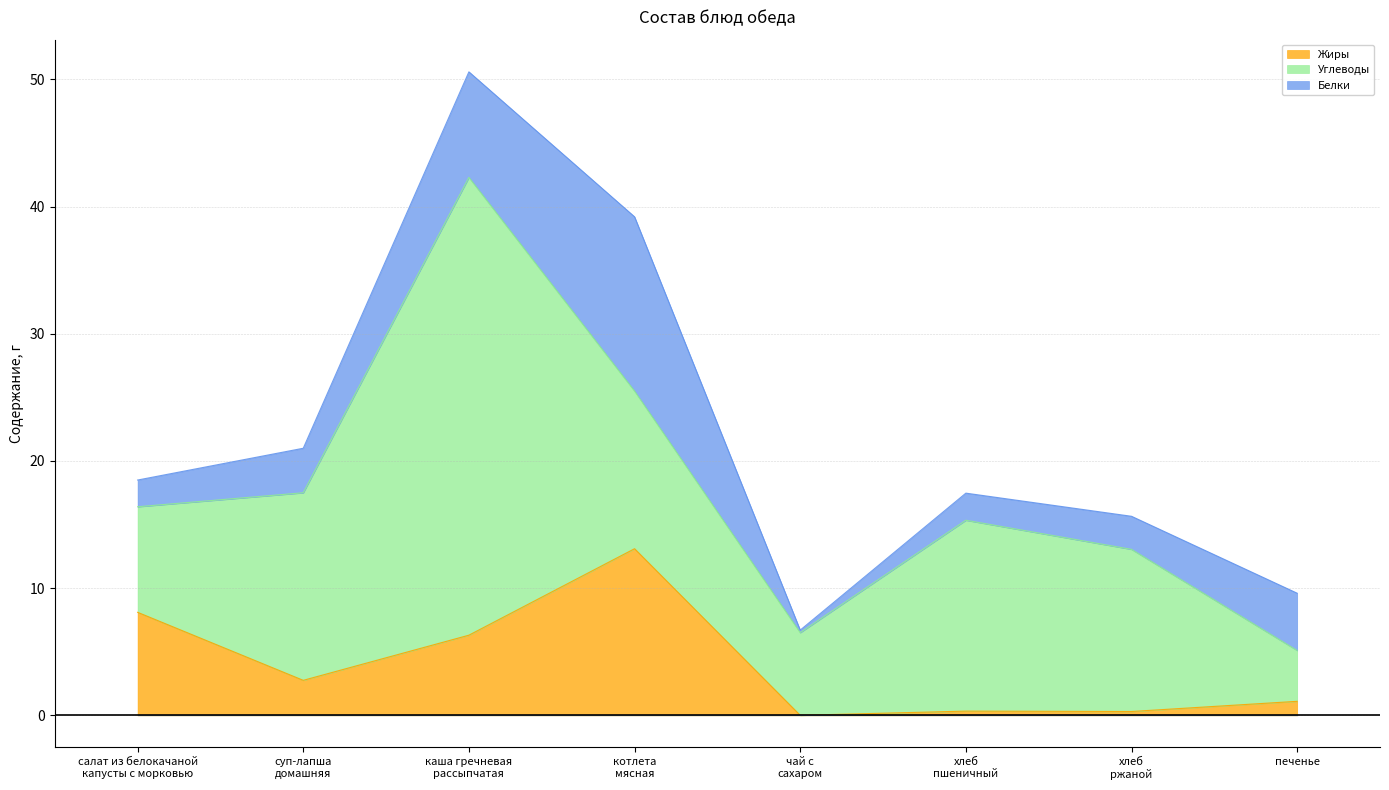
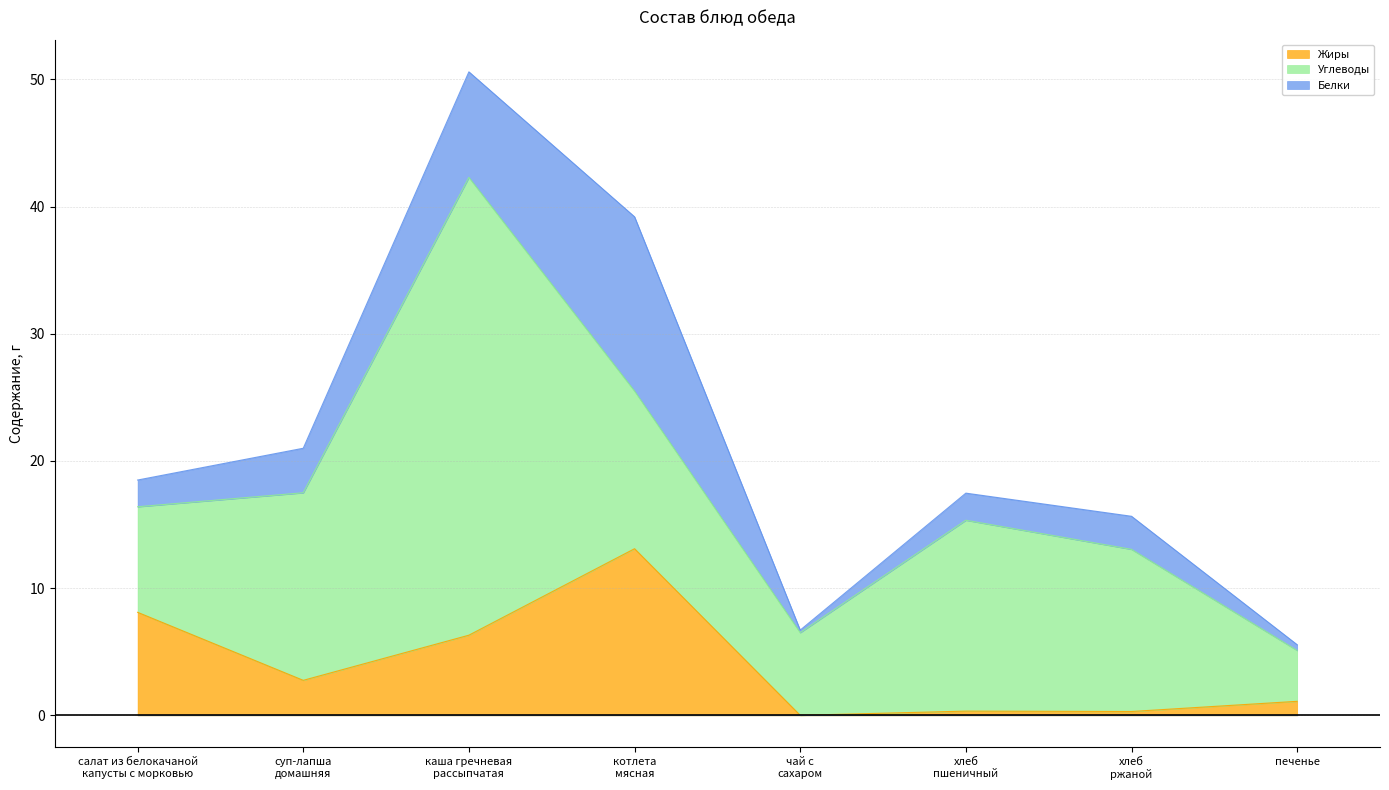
  {
    "Углеводы": {
      "салат из белокачаной капусты с морковью": 8.3,
      "суп-лапша домашняя": 14.8,
      "каша гречневая рассыпчатая": 36.0,
      "котлета мясная": 12.4,
      "хлеб пшеничный": 15.0,
      "хлеб ржаной": 12.8,
      "печенье": 4.0
    },
    "Белки": {
      "салат из белокачаной капусты с морковью": 2.1,
      "суп-лапша домашняя": 3.5,
      "каша гречневая рассыпчатая": 8.3,
      "котлета мясная": 13.7,
      "хлеб пшеничный": 2.1,
      "хлеб ржаной": 2.6,
-     "печенье": 4.5
+     "печенье": 0.5
    }
  }
